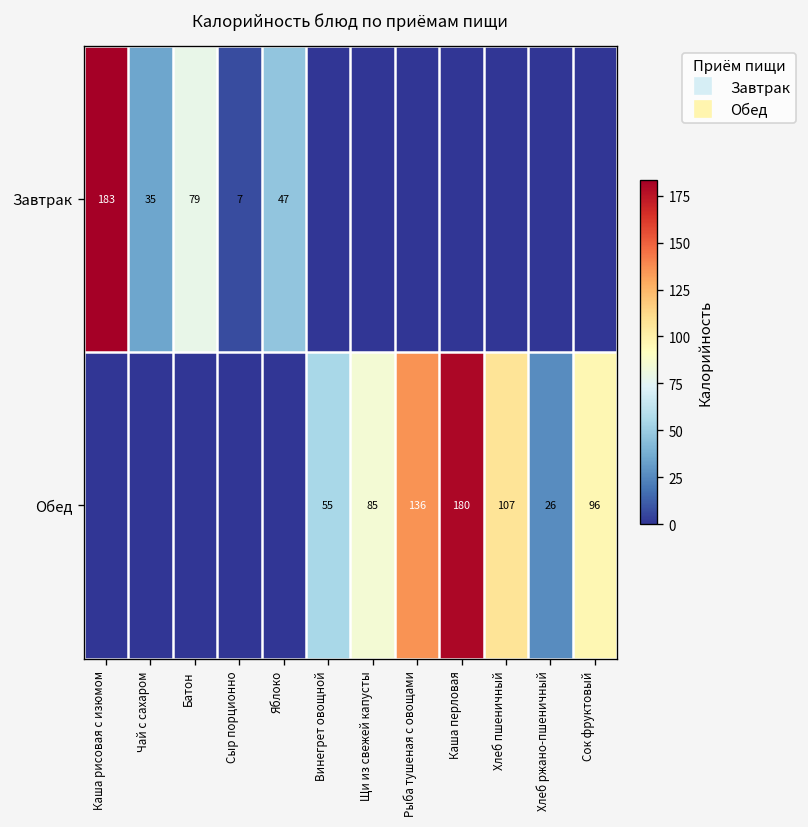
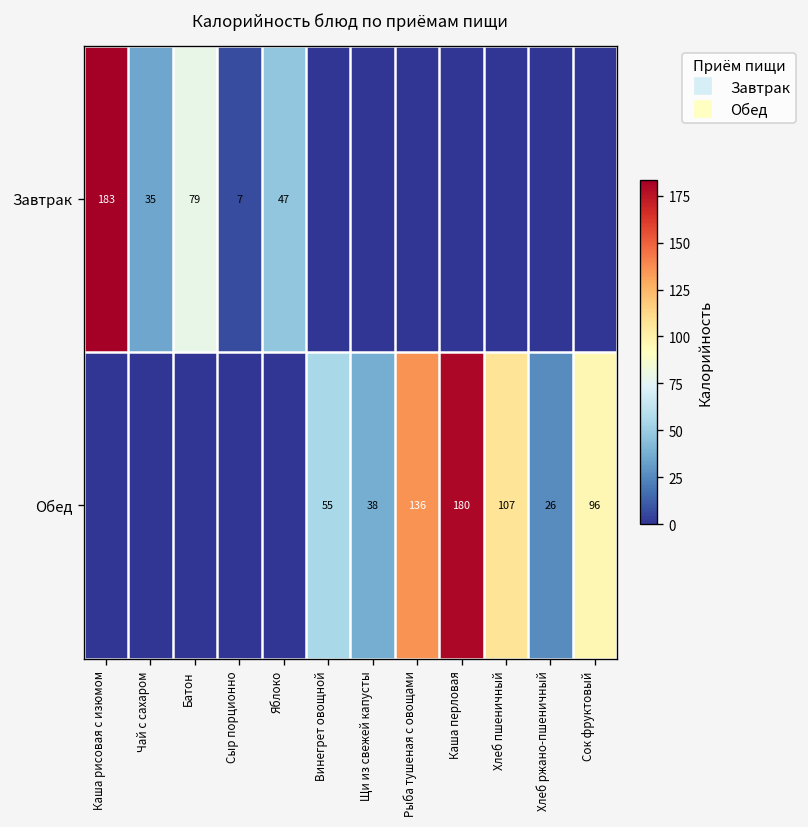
  {
    "Завтрак": {
      "Каша рисовая с изюмом": 183,
      "Чай с сахаром": 35,
      "Батон": 79,
      "Сыр порционно": 7,
      "Яблоко": 47
    },
    "Обед": {
      "Винегрет овощной": 55,
-     "Щи из свежей капусты": 85,
+     "Щи из свежей капусты": 38,
      "Рыба тушеная с овощами": 136,
      "Каша перловая": 180,
      "Хлеб пшеничный": 107,
      "Хлеб ржано-пшеничный": 26,
      "Сок фруктовый": 96
    }
  }
